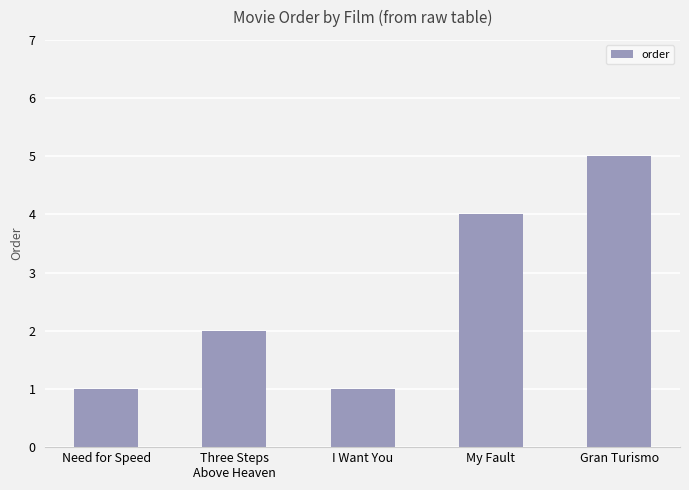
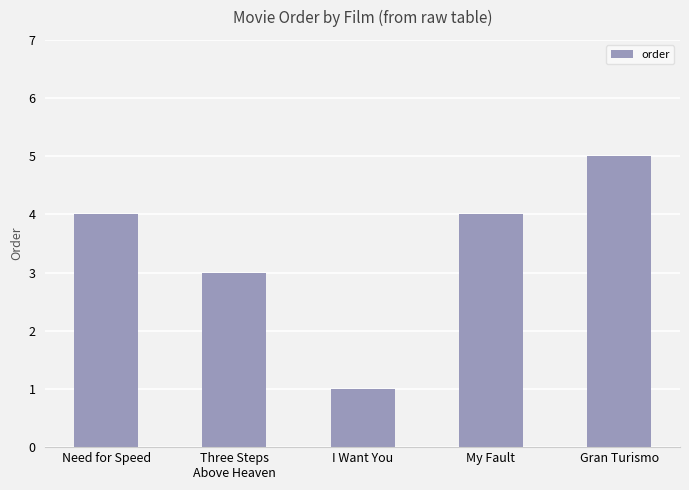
  {
-   "Need for Speed": 1,
-   "Three Steps Above Heaven": 2,
+   "Need for Speed": 4,
+   "Three Steps Above Heaven": 3,
    "I Want You": 1,
    "My Fault": 4,
    "Gran Turismo": 5
  }
